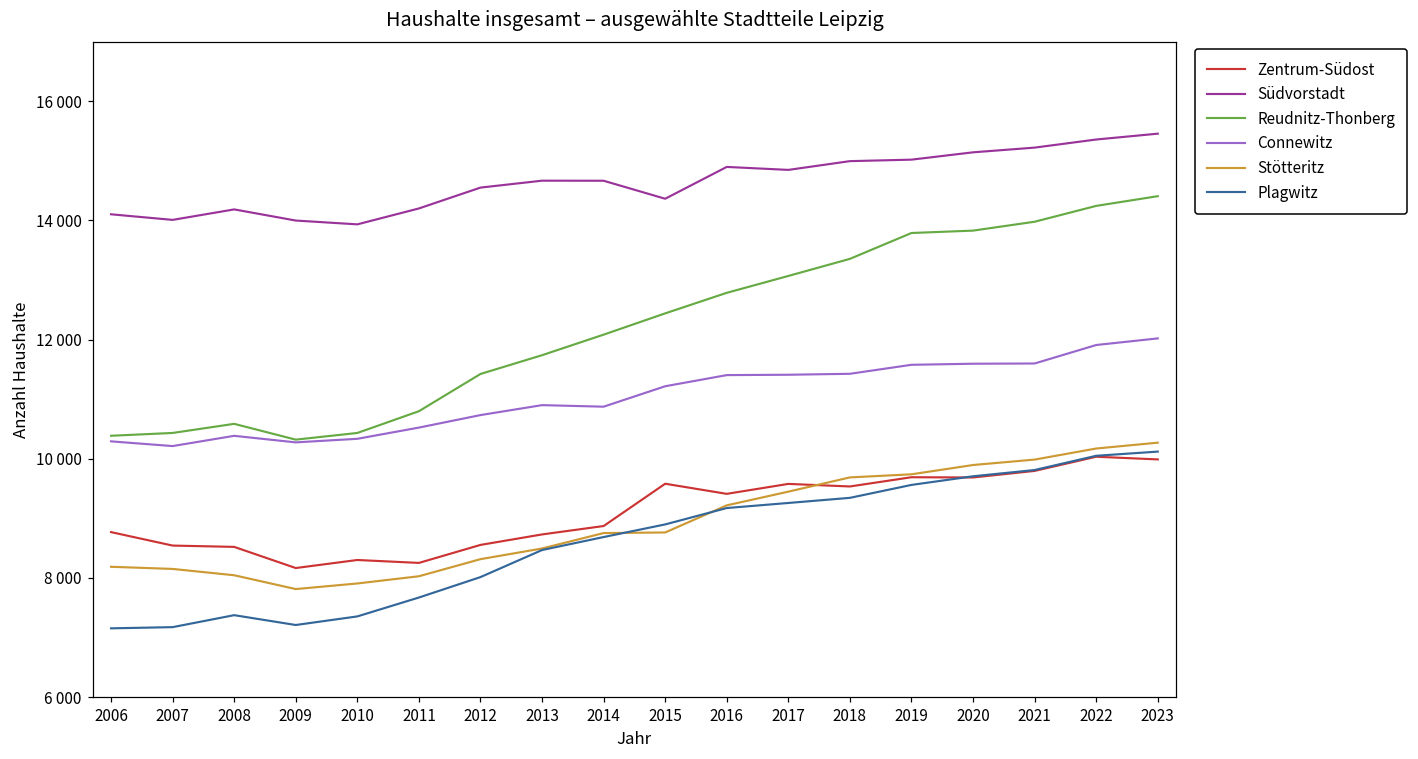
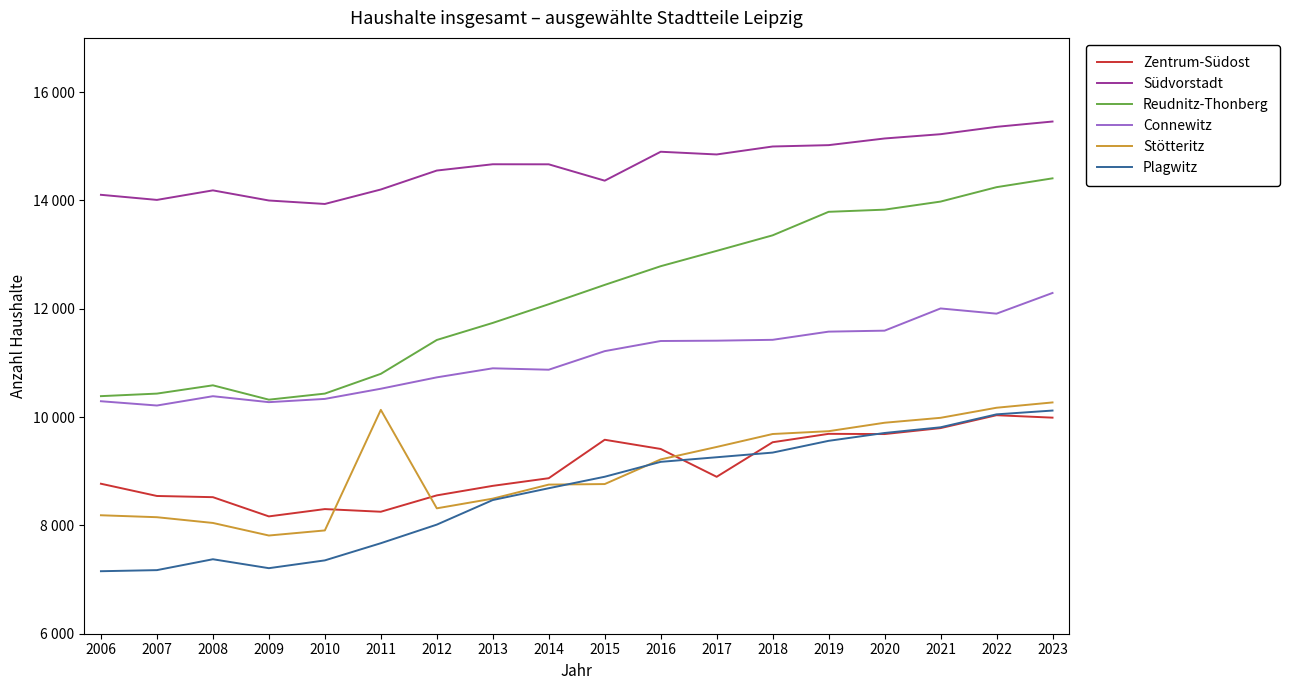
  {
    "Zentrum-Südost": {
      "2006": 8800,
      "2007": 8500,
      "2008": 8500,
      "2009": 8200,
      "2010": 8300,
      "2011": 8300,
      "2012": 8600,
      "2013": 8700,
      "2014": 8900,
      "2015": 9600,
      "2016": 9400,
-     "2017": 9600,
+     "2017": 8900,
      "2018": 9500,
      "2019": 9700,
      "2023": 10000
    },
    "Südvorstadt": {
      "2006": 14100,
      "2007": 14000,
      "2008": 14200,
      "2009": 14000,
      "2010": 13900,
      "2011": 14200,
      "2012": 14600,
      "2013": 14700,
      "2014": 14700,
      "2015": 14400,
      "2016": 14900,
      "2017": 14800,
      "2018": 15000,
      "2019": 15000,
      "2020": 15100,
      "2021": 15200,
      "2022": 15400,
      "2023": 15500
    },
    "Reudnitz-Thonberg": {
      "2006": 10400,
      "2007": 10400,
      "2008": 10600,
      "2010": 10400,
      "2011": 10800,
      "2012": 11400,
      "2013": 11700,
      "2014": 12100,
      "2015": 12400,
      "2016": 12800,
      "2017": 13100,
      "2018": 13400,
      "2019": 13800,
      "2020": 13800,
      "2021": 14000,
      "2022": 14200,
      "2023": 14400
    },
    "Connewitz": {
      "2006": 10300,
      "2007": 10200,
      "2008": 10400,
      "2010": 10300,
      "2011": 10500,
      "2012": 10700,
      "2013": 10900,
      "2014": 10900,
      "2015": 11200,
      "2016": 11400,
      "2017": 11400,
      "2018": 11400,
      "2019": 11600,
      "2020": 11600,
-     "2021": 11600,
+     "2021": 12000,
      "2022": 11900,
-     "2023": 12000
+     "2023": 12300
    },
    "Stötteritz": {
      "2006": 8200,
      "2007": 8200,
      "2008": 8000,
      "2009": 7800,
      "2010": 7900,
-     "2011": 8000,
+     "2011": 10100,
      "2012": 8300,
      "2014": 8800,
      "2015": 8800,
      "2017": 9400,
      "2018": 9700,
      "2019": 9700,
      "2020": 9900,
      "2021": 10000,
      "2022": 10200,
      "2023": 10300
    },
    "Plagwitz": {
      "2006": 7200,
      "2007": 7200,
      "2008": 7400,
      "2009": 7200,
      "2010": 7400,
      "2011": 7700,
      "2012": 8000,
      "2014": 8700,
      "2015": 8900,
      "2017": 9300,
      "2018": 9300,
      "2019": 9600,
      "2023": 10100
    }
  }
